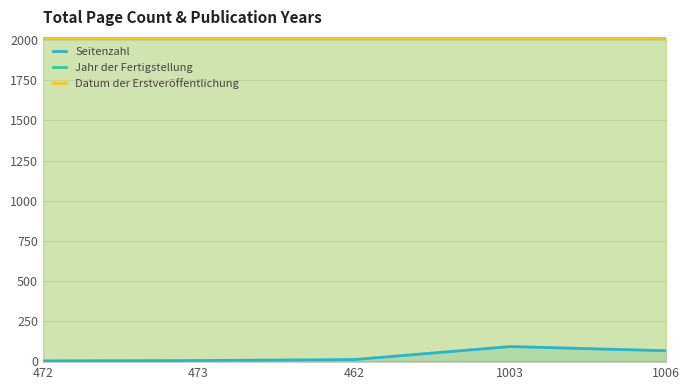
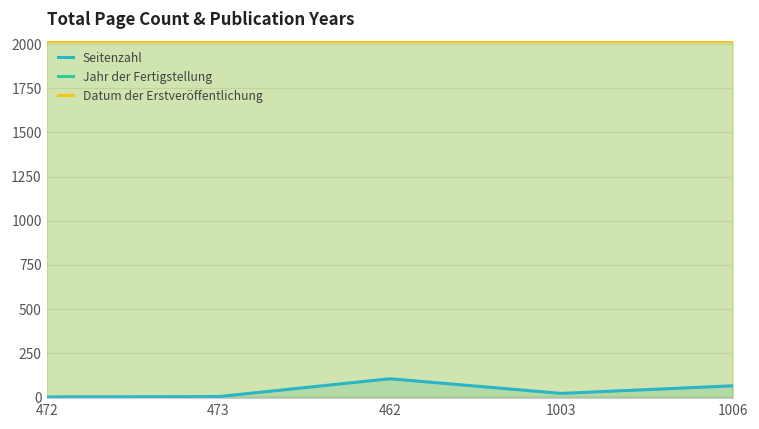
  {
    "Seitenzahl": {
      "472": 0,
      "473": 10,
-     "462": 10,
-     "1003": 90,
+     "462": 110,
+     "1003": 20,
      "1006": 70
    },
    "Datum der Erstveröffentlichung": {
      "472": 2020,
      "473": 2020,
      "462": 2020,
      "1003": 2020,
      "1006": 2020
    }
  }
